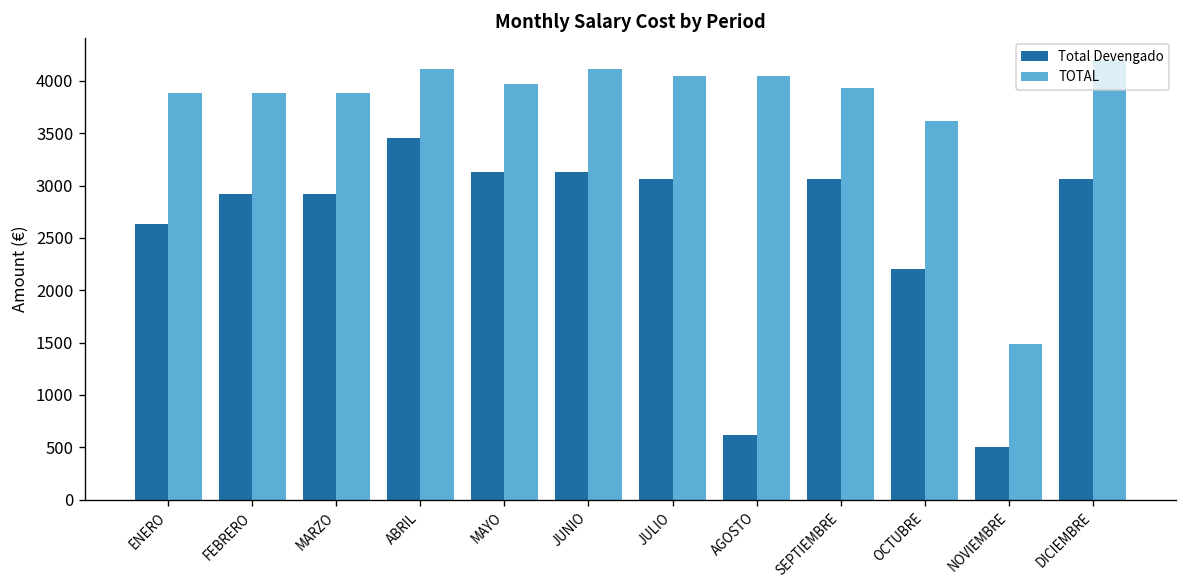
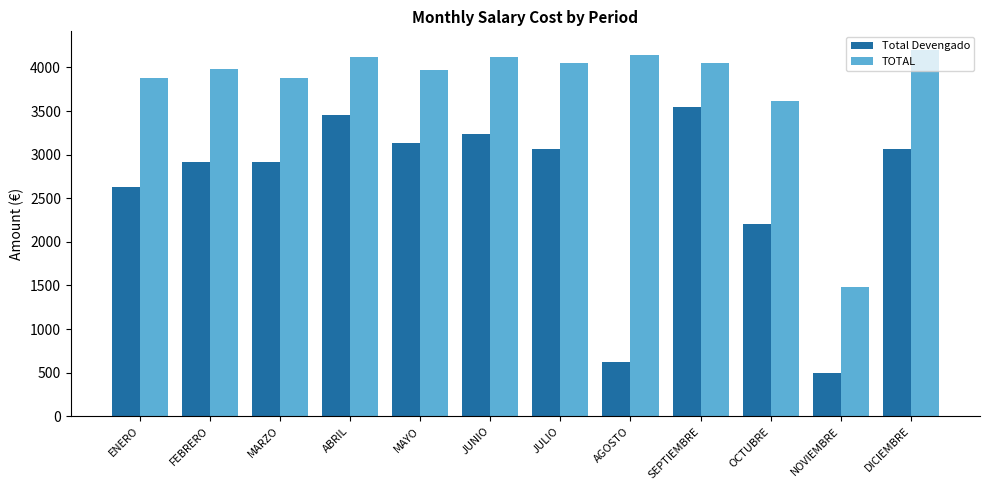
  {
    "Total Devengado": {
      "ENERO": 2600,
      "FEBRERO": 2900,
      "MARZO": 2900,
      "ABRIL": 3500,
      "MAYO": 3100,
-     "JUNIO": 3100,
+     "JUNIO": 3200,
      "JULIO": 3100,
      "AGOSTO": 600,
-     "SEPTIEMBRE": 3100,
+     "SEPTIEMBRE": 3500,
      "OCTUBRE": 2200,
      "NOVIEMBRE": 500,
      "DICIEMBRE": 3100
    },
    "TOTAL": {
      "ENERO": 3900,
-     "FEBRERO": 3900,
+     "FEBRERO": 4000,
      "MARZO": 3900,
      "ABRIL": 4100,
      "MAYO": 4000,
      "JUNIO": 4100,
      "JULIO": 4000,
-     "AGOSTO": 4000,
-     "SEPTIEMBRE": 3900,
+     "AGOSTO": 4100,
+     "SEPTIEMBRE": 4000,
      "OCTUBRE": 3600,
      "NOVIEMBRE": 1500
    }
  }
